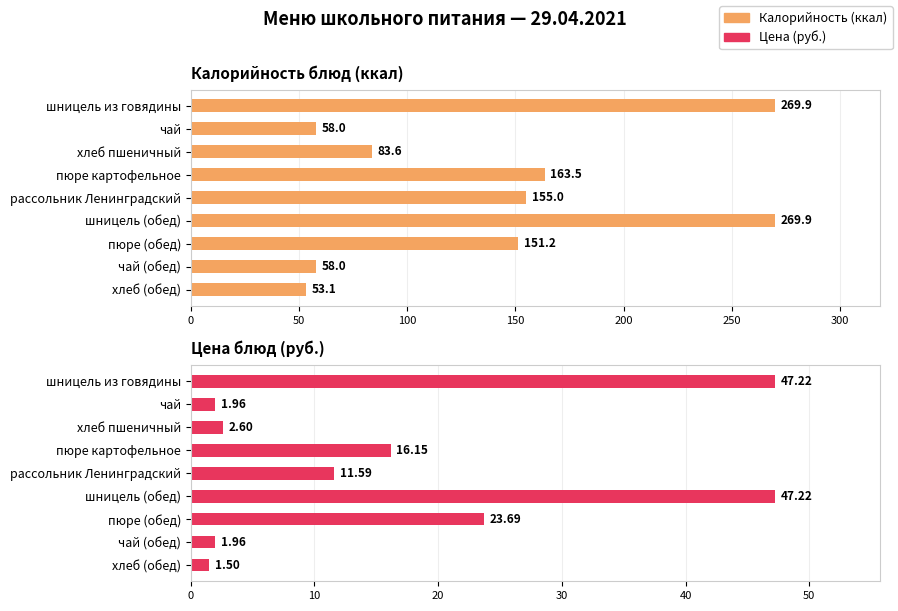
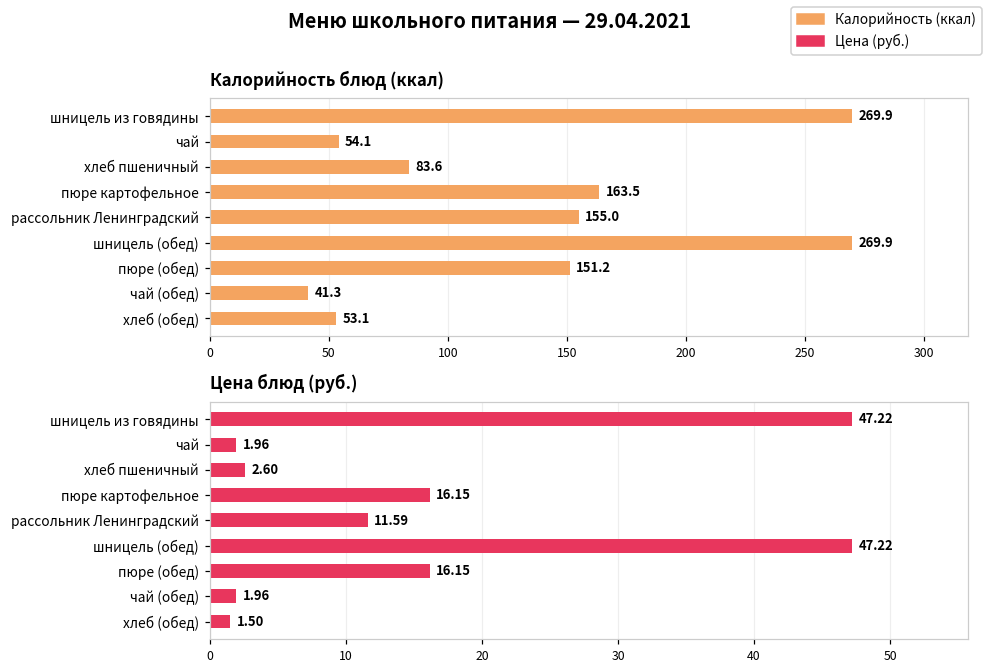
  {
    "Калорийность блюд (ккал)": {
      "шницель из говядины": 269.9,
-     "чай": 58.0,
+     "чай": 54.1,
      "хлеб пшеничный": 83.6,
      "пюре картофельное": 163.5,
      "рассольник Ленинградский": 155.0,
      "шницель (обед)": 269.9,
      "пюре (обед)": 151.2,
-     "чай (обед)": 58.0,
+     "чай (обед)": 41.3,
      "хлеб (обед)": 53.1
    },
    "Цена блюд (руб.)": {
      "шницель из говядины": 47.22,
      "чай": 1.96,
      "хлеб пшеничный": 2.60,
      "пюре картофельное": 16.15,
      "рассольник Ленинградский": 11.59,
      "шницель (обед)": 47.22,
-     "пюре (обед)": 23.69,
+     "пюре (обед)": 16.15,
      "чай (обед)": 1.96,
      "хлеб (обед)": 1.50
    }
  }
